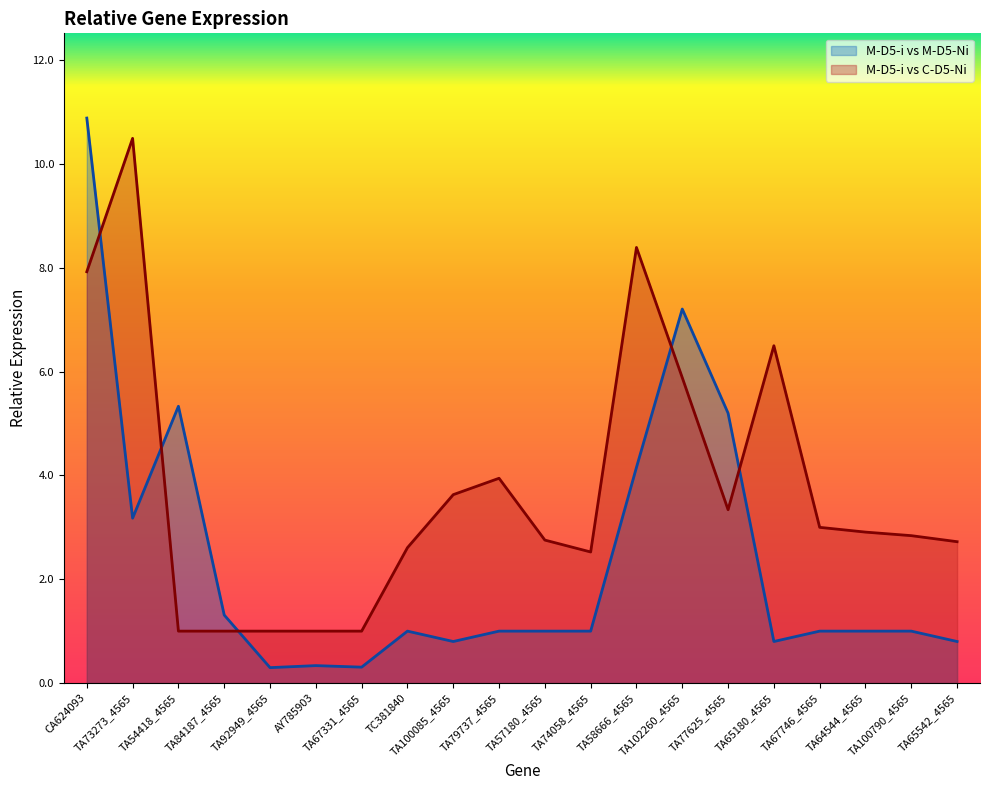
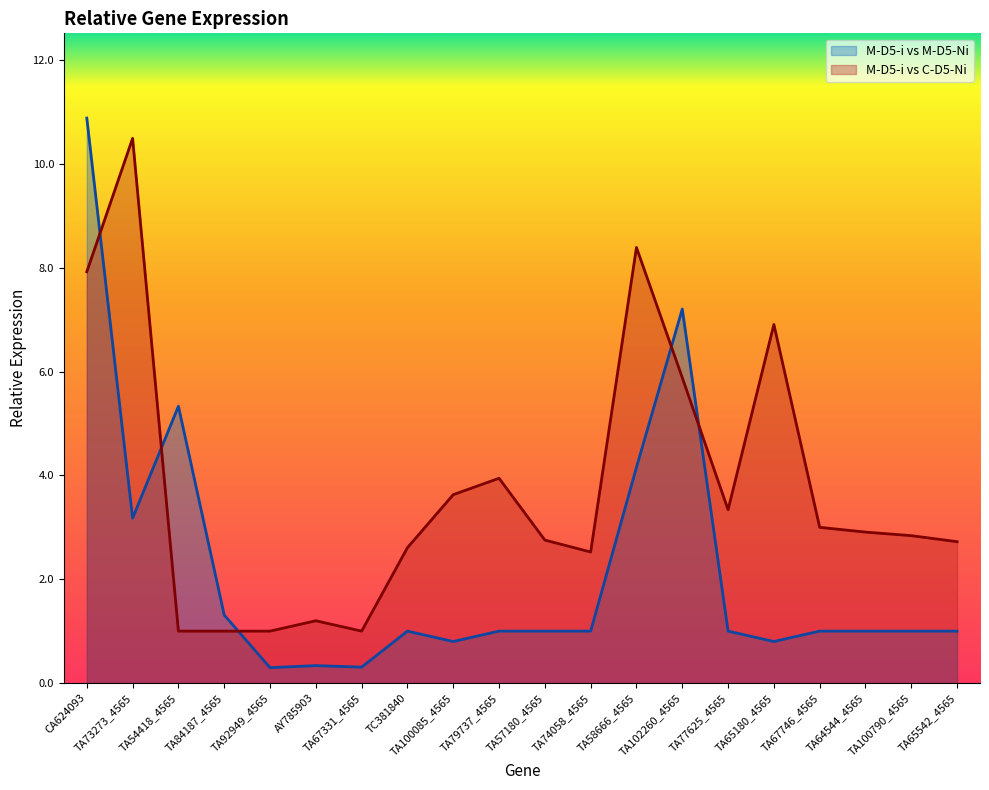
  {
    "M-D5-i vs M-D5-Ni": {
      "CA624093": 10.9,
      "TA73273_4565": 3.2,
      "TA54418_4565": 5.3,
      "TA84187_4565": 1.3,
      "TA92949_4565": 0.3,
      "AY785903": 0.3,
      "TA67331_4565": 0.3,
      "TC381840": 1.0,
      "TA100085_4565": 0.8,
      "TA79737_4565": 1.0,
      "TA57180_4565": 1.0,
      "TA74058_4565": 1.0,
      "TA58666_4565": 4.2,
      "TA102260_4565": 7.2,
-     "TA77625_4565": 5.2,
+     "TA77625_4565": 1.0,
      "TA65180_4565": 0.8,
      "TA67746_4565": 1.0,
      "TA64544_4565": 1.0,
      "TA100790_4565": 1.0,
-     "TA65542_4565": 0.8
+     "TA65542_4565": 1.0
    },
    "M-D5-i vs C-D5-Ni": {
      "CA624093": 7.9,
      "TA73273_4565": 10.5,
      "TA54418_4565": 1.0,
      "TA84187_4565": 1.0,
      "TA92949_4565": 1.0,
-     "AY785903": 1.0,
+     "AY785903": 1.2,
      "TA67331_4565": 1.0,
      "TC381840": 2.6,
      "TA100085_4565": 3.6,
      "TA79737_4565": 3.9,
      "TA57180_4565": 2.8,
      "TA74058_4565": 2.5,
      "TA58666_4565": 8.4,
      "TA102260_4565": 5.9,
      "TA77625_4565": 3.3,
-     "TA65180_4565": 6.5,
+     "TA65180_4565": 6.9,
      "TA67746_4565": 3.0,
      "TA64544_4565": 2.9,
      "TA100790_4565": 2.8,
      "TA65542_4565": 2.7
    }
  }
